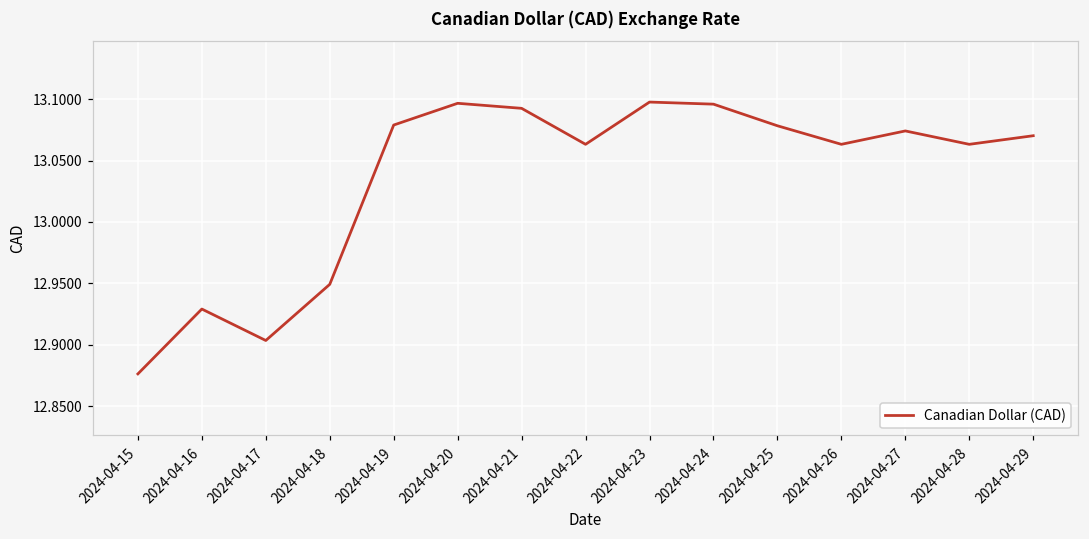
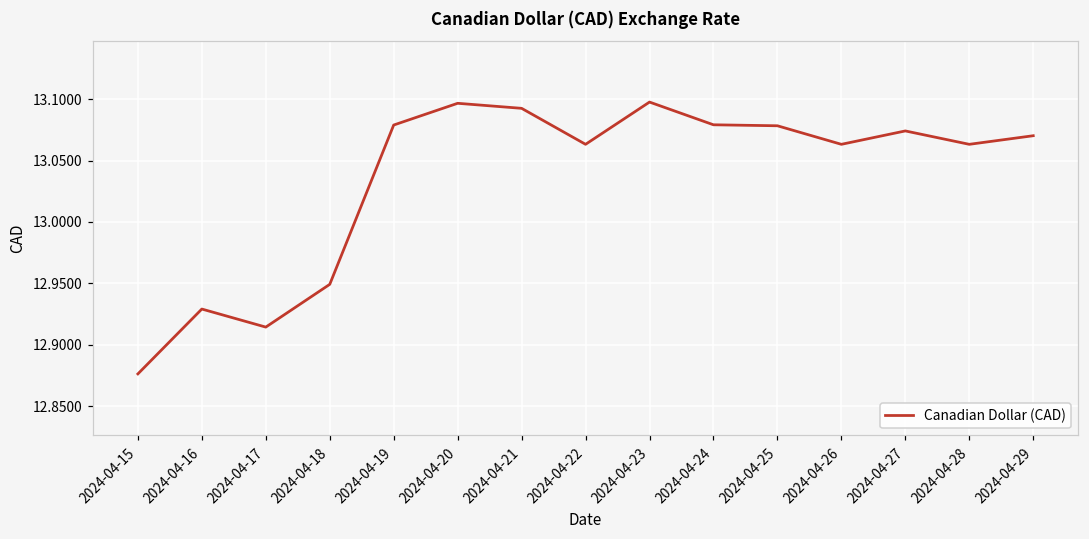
  {
    "2024-04-15": 12.876,
    "2024-04-16": 12.929,
-   "2024-04-17": 12.904,
+   "2024-04-17": 12.914,
    "2024-04-18": 12.949,
    "2024-04-19": 13.079,
    "2024-04-20": 13.097,
    "2024-04-21": 13.093,
    "2024-04-22": 13.063,
    "2024-04-23": 13.098,
-   "2024-04-24": 13.096,
+   "2024-04-24": 13.079,
    "2024-04-25": 13.078,
    "2024-04-26": 13.063,
    "2024-04-27": 13.074,
    "2024-04-28": 13.063,
    "2024-04-29": 13.070
  }
